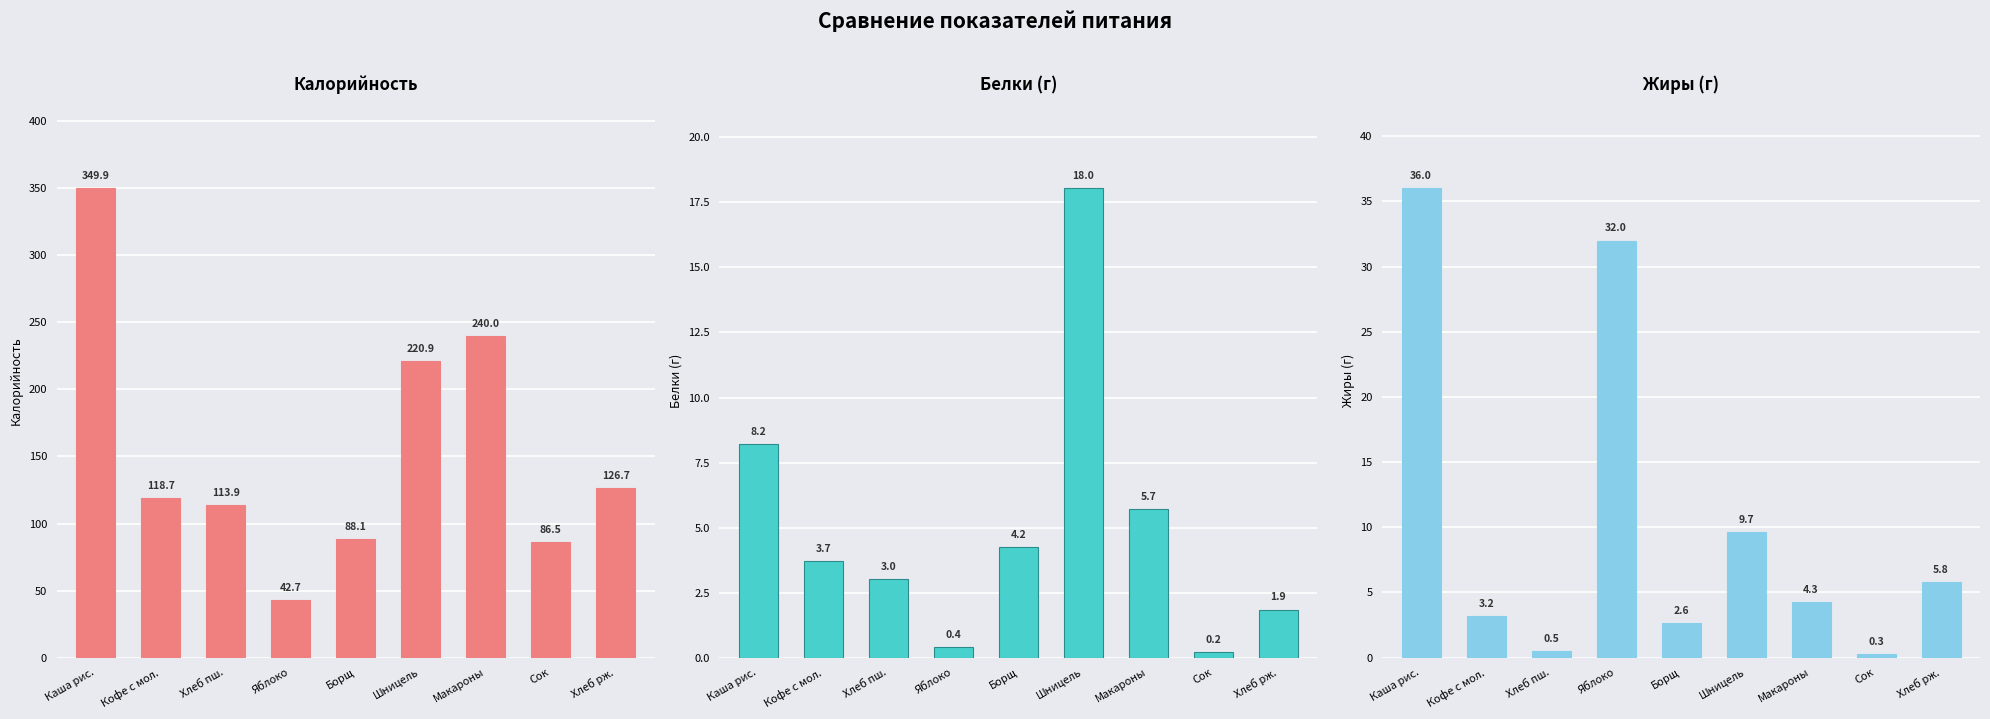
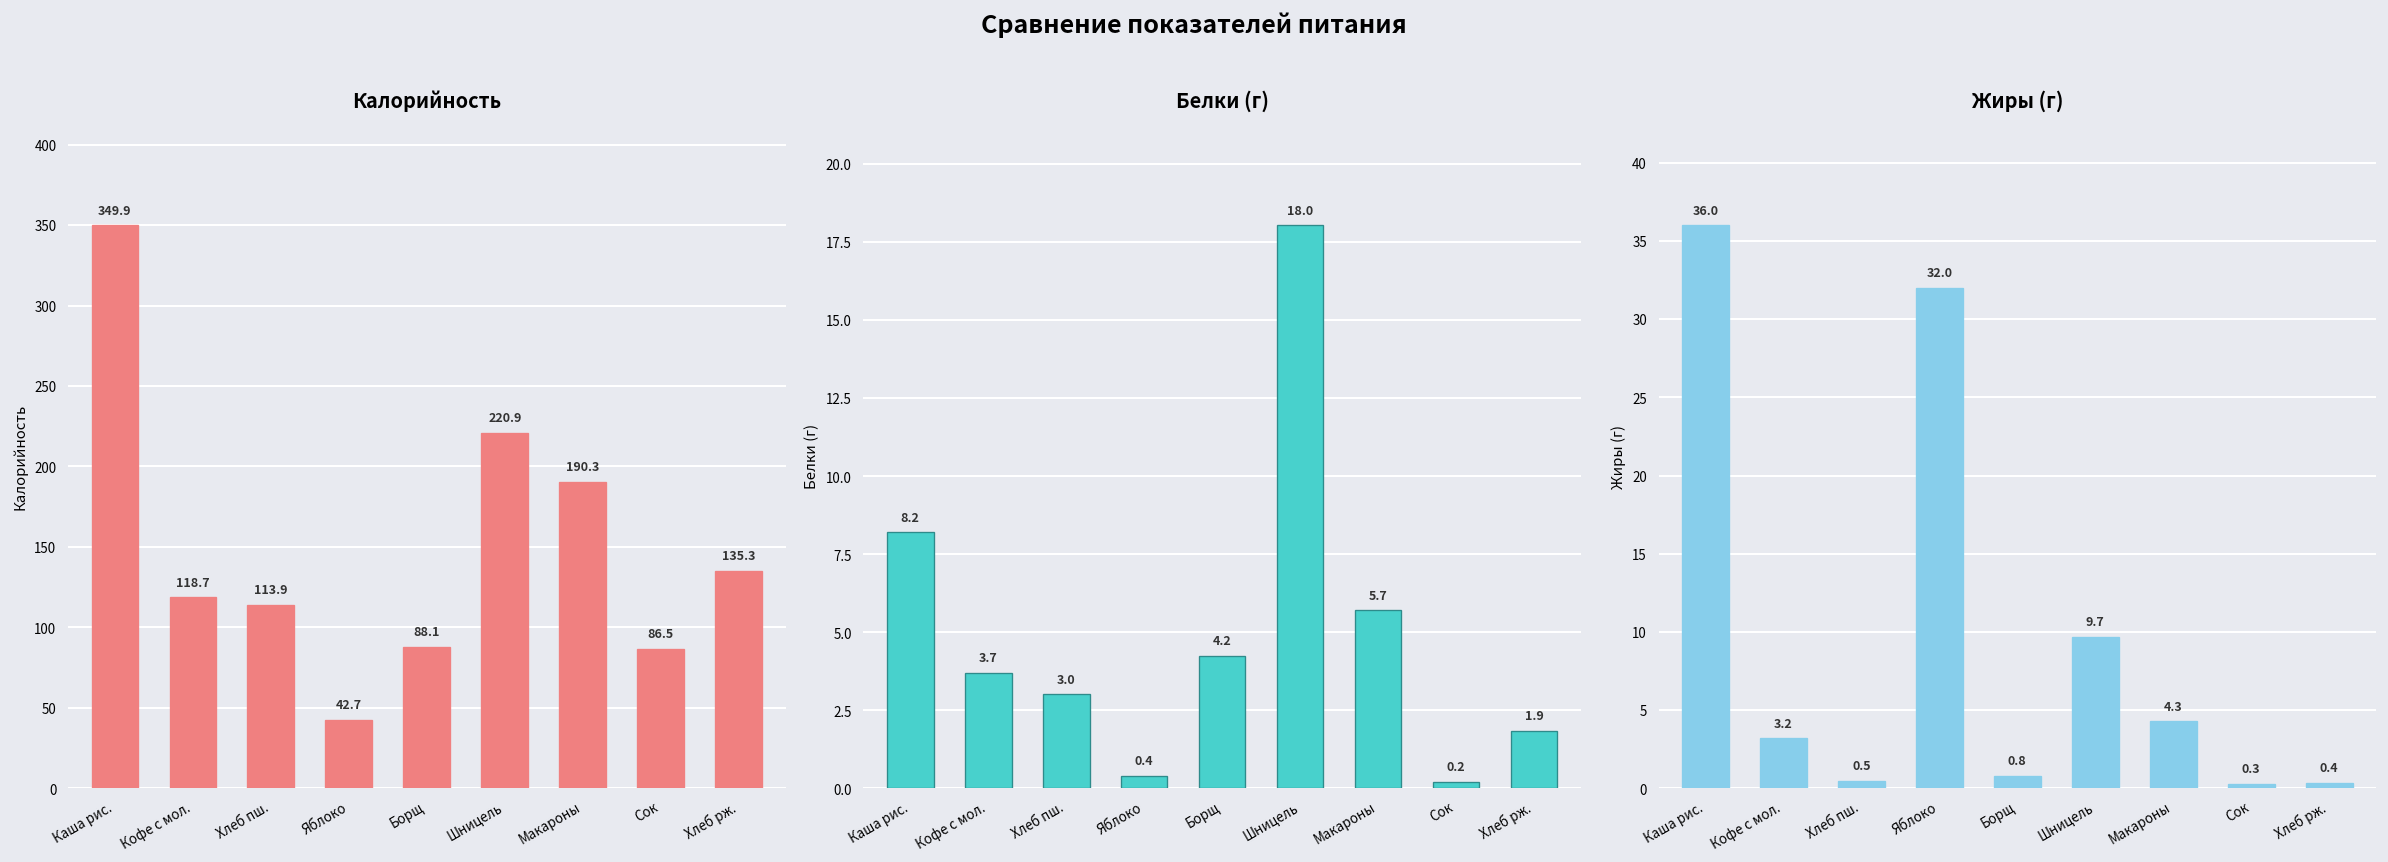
  {
    "Калорийность": {
      "Каша рис.": 349.9,
      "Кофе с мол.": 118.7,
      "Хлеб пш.": 113.9,
      "Яблоко": 42.7,
      "Борщ": 88.1,
      "Шницель": 220.9,
-     "Макароны": 240.0,
+     "Макароны": 190.3,
      "Сок": 86.5,
-     "Хлеб рж.": 126.7
+     "Хлеб рж.": 135.3
    },
    "Белки (г)": {
      "Каша рис.": 8.2,
      "Кофе с мол.": 3.7,
      "Хлеб пш.": 3.0,
      "Яблоко": 0.4,
      "Борщ": 4.2,
      "Шницель": 18.0,
      "Макароны": 5.7,
      "Сок": 0.2,
      "Хлеб рж.": 1.9
    },
    "Жиры (г)": {
      "Каша рис.": 36.0,
      "Кофе с мол.": 3.2,
      "Хлеб пш.": 0.5,
      "Яблоко": 32.0,
-     "Борщ": 2.6,
+     "Борщ": 0.8,
      "Шницель": 9.7,
      "Макароны": 4.3,
      "Сок": 0.3,
-     "Хлеб рж.": 5.8
+     "Хлеб рж.": 0.4
    }
  }
